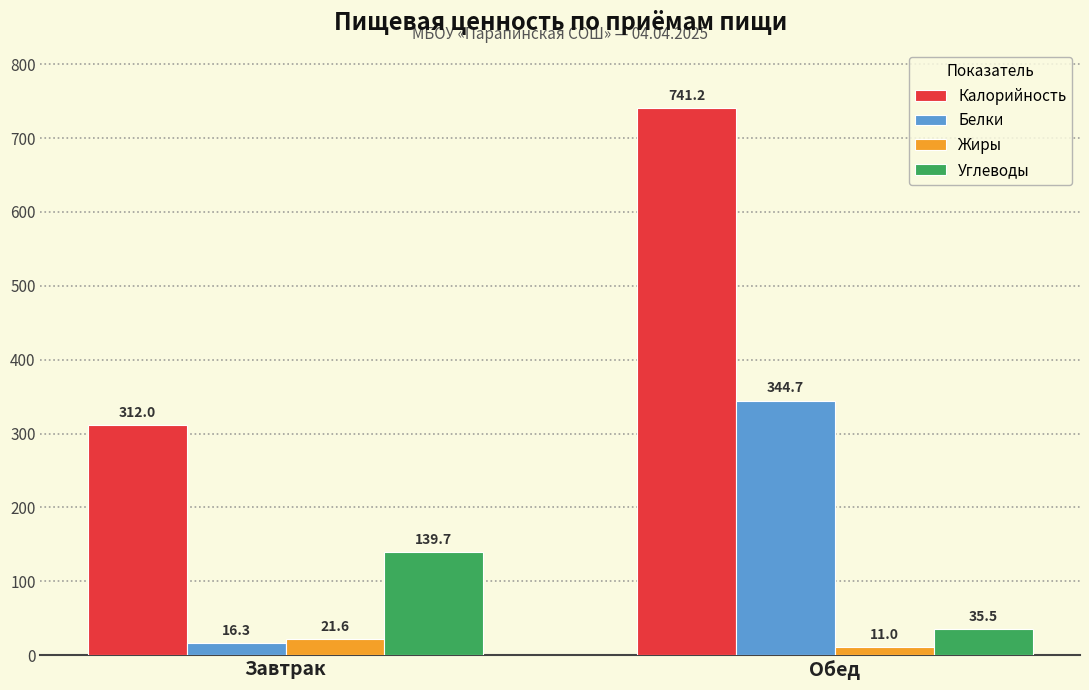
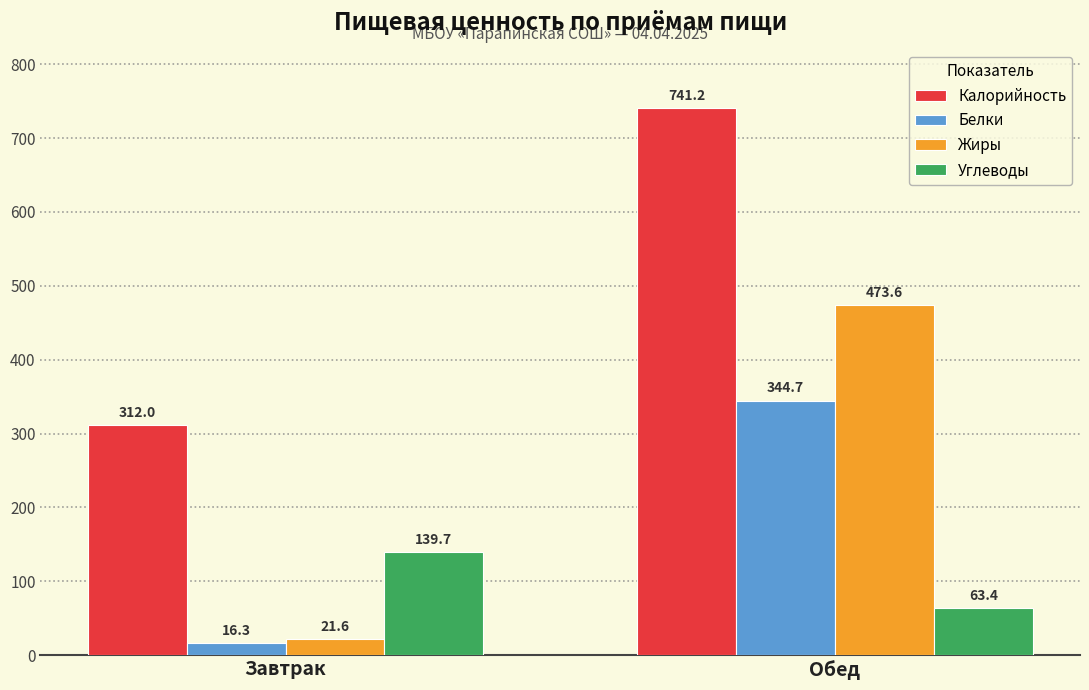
  {
    "Калорийность": {
      "Завтрак": 312.0,
      "Обед": 741.2
    },
    "Белки": {
      "Завтрак": 16.3,
      "Обед": 344.7
    },
    "Жиры": {
      "Завтрак": 21.6,
-     "Обед": 11.0
+     "Обед": 473.6
    },
    "Углеводы": {
      "Завтрак": 139.7,
-     "Обед": 35.5
+     "Обед": 63.4
    }
  }
